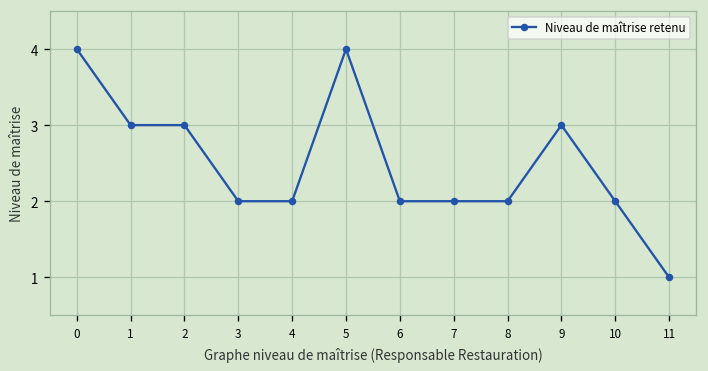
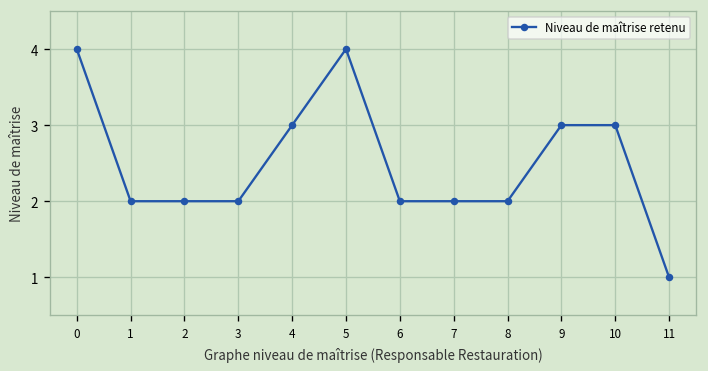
  {
    "0": 4,
-   "1": 3,
-   "2": 3,
+   "1": 2,
+   "2": 2,
    "3": 2,
-   "4": 2,
+   "4": 3,
    "5": 4,
    "6": 2,
    "7": 2,
    "8": 2,
    "9": 3,
-   "10": 2,
+   "10": 3,
    "11": 1
  }
